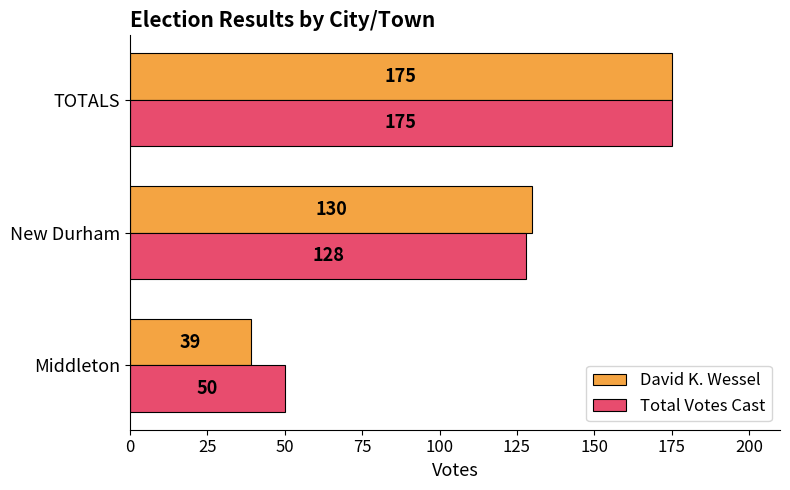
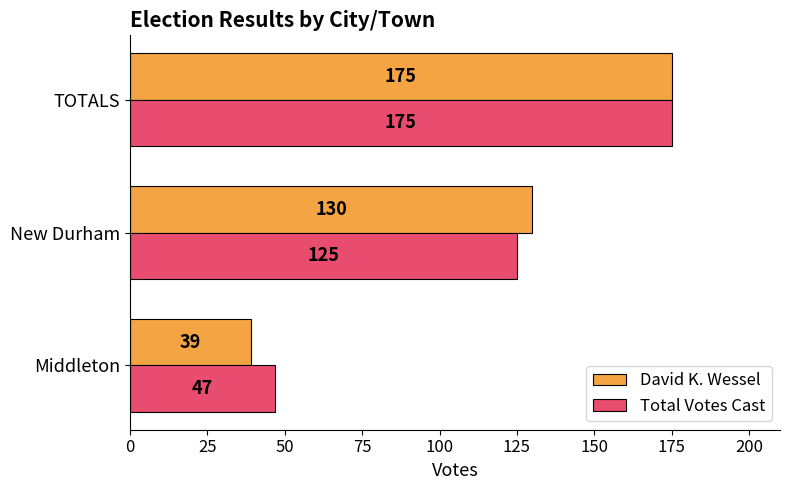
  {
    "David K. Wessel": {
      "TOTALS": 175,
      "New Durham": 130,
      "Middleton": 39
    },
    "Total Votes Cast": {
      "TOTALS": 175,
-     "New Durham": 128,
-     "Middleton": 50
+     "New Durham": 125,
+     "Middleton": 47
    }
  }
